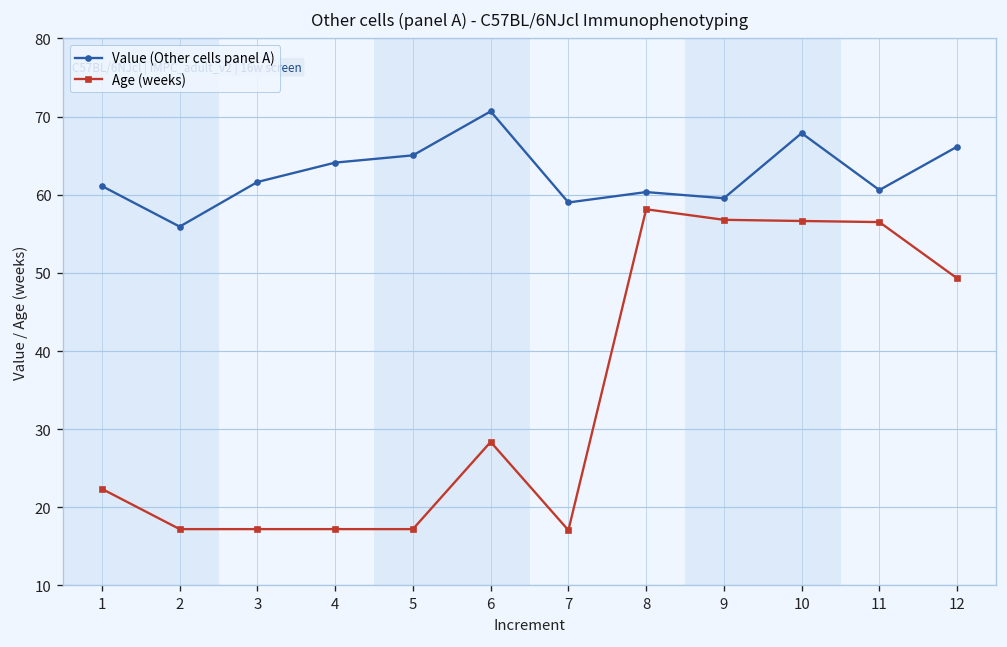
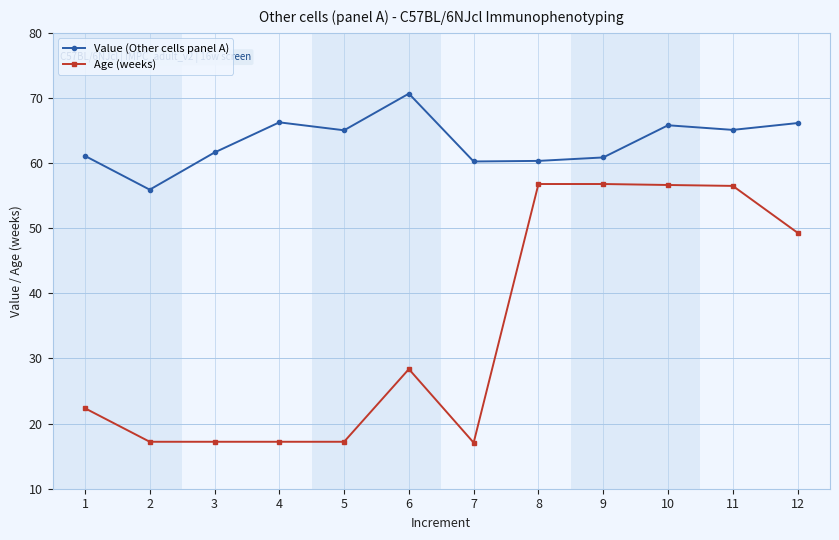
  {
    "Value (Other cells panel A)": {
      "1": 61,
      "2": 56,
      "3": 62,
-     "4": 64,
+     "4": 66,
      "5": 65,
      "6": 71,
-     "7": 59,
+     "7": 60,
      "8": 60,
-     "9": 60,
-     "10": 68,
-     "11": 61,
+     "9": 61,
+     "10": 66,
+     "11": 65,
      "12": 66
    },
    "Age (weeks)": {
      "1": 22,
      "2": 17,
      "3": 17,
      "4": 17,
      "5": 17,
      "6": 28,
      "7": 17,
-     "8": 58,
+     "8": 57,
      "9": 57,
      "10": 57,
      "11": 57,
      "12": 49
    }
  }
